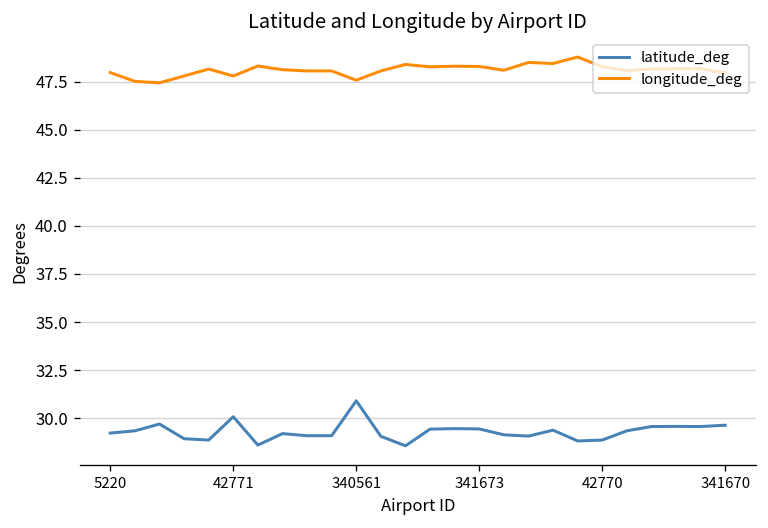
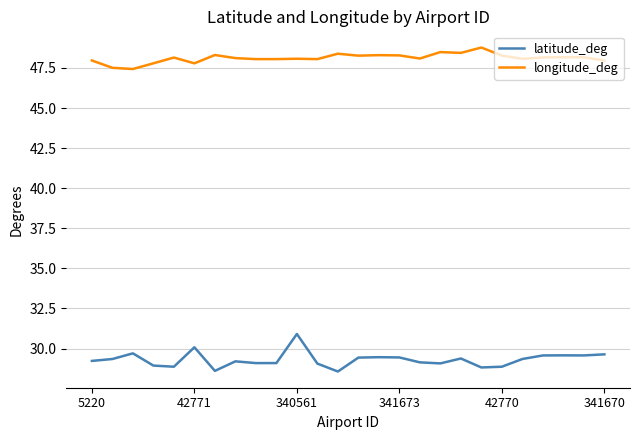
  {
    "latitude_deg": {
      "5220": 29.2,
      "42771": 30.1,
      "340561": 30.9,
      "341673": 29.4,
      "42770": 28.9,
      "341670": 29.6
    },
    "longitude_deg": {
      "5220": 48.0,
      "42771": 47.8,
-     "340561": 47.6,
+     "340561": 48.1,
      "341673": 48.3
    }
  }
